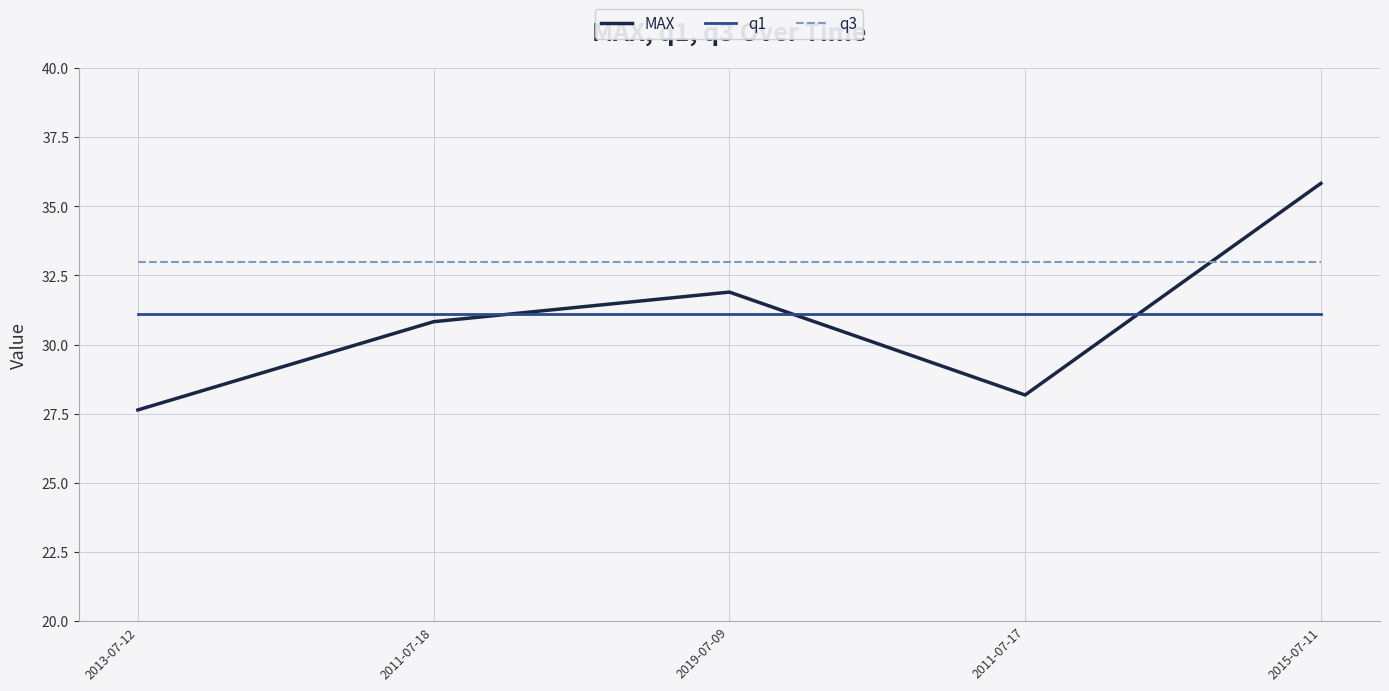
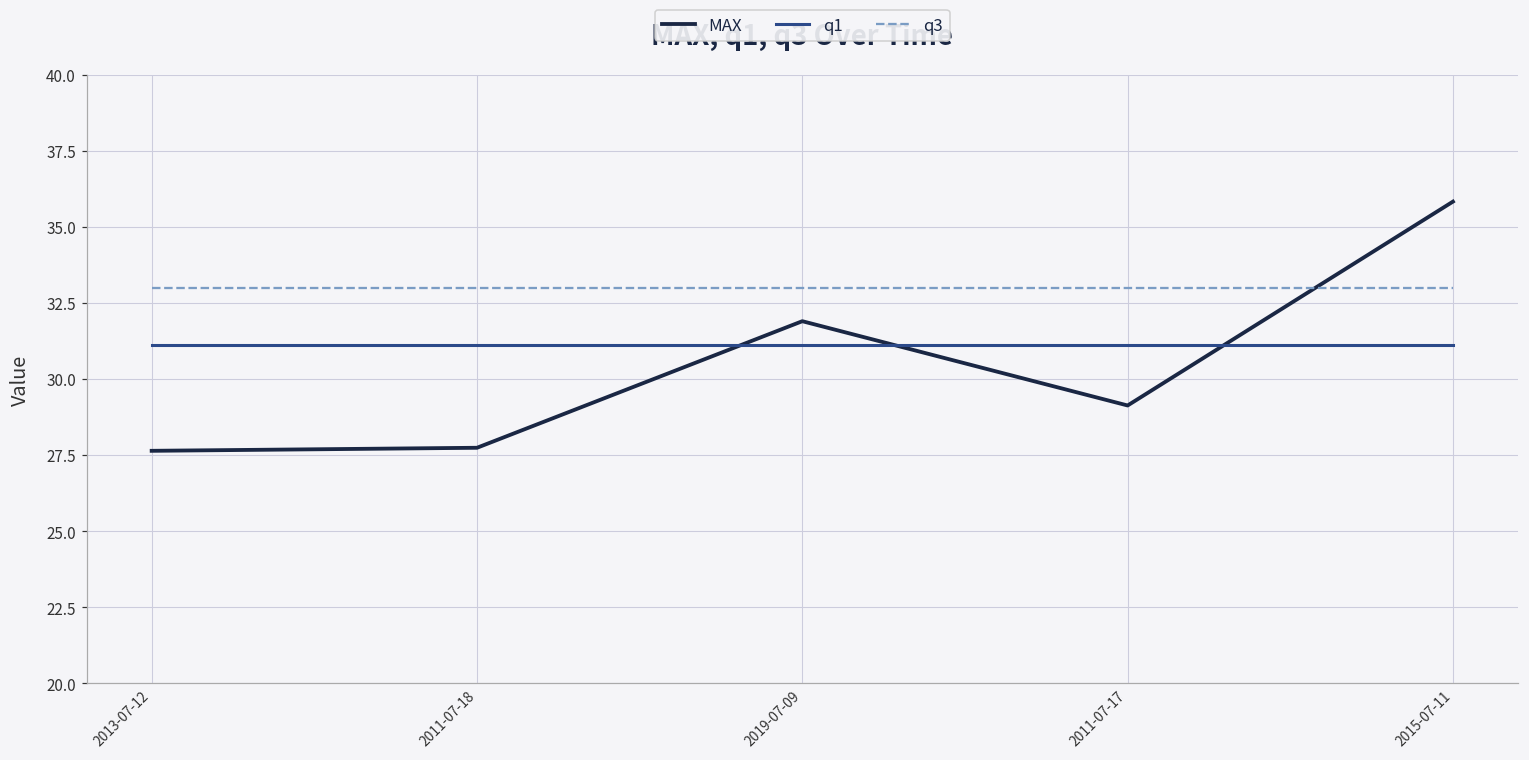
  {
    "MAX": {
      "2013-07-12": 27.6,
-     "2011-07-18": 30.8,
+     "2011-07-18": 27.7,
      "2019-07-09": 31.9,
-     "2011-07-17": 28.2,
+     "2011-07-17": 29.1,
      "2015-07-11": 35.8
    },
    "q1": {
      "2013-07-12": 31.1,
      "2011-07-18": 31.1,
      "2019-07-09": 31.1,
      "2011-07-17": 31.1,
      "2015-07-11": 31.1
    },
    "q3": {
      "2013-07-12": 33.0,
      "2011-07-18": 33.0,
      "2019-07-09": 33.0,
      "2011-07-17": 33.0,
      "2015-07-11": 33.0
    }
  }
